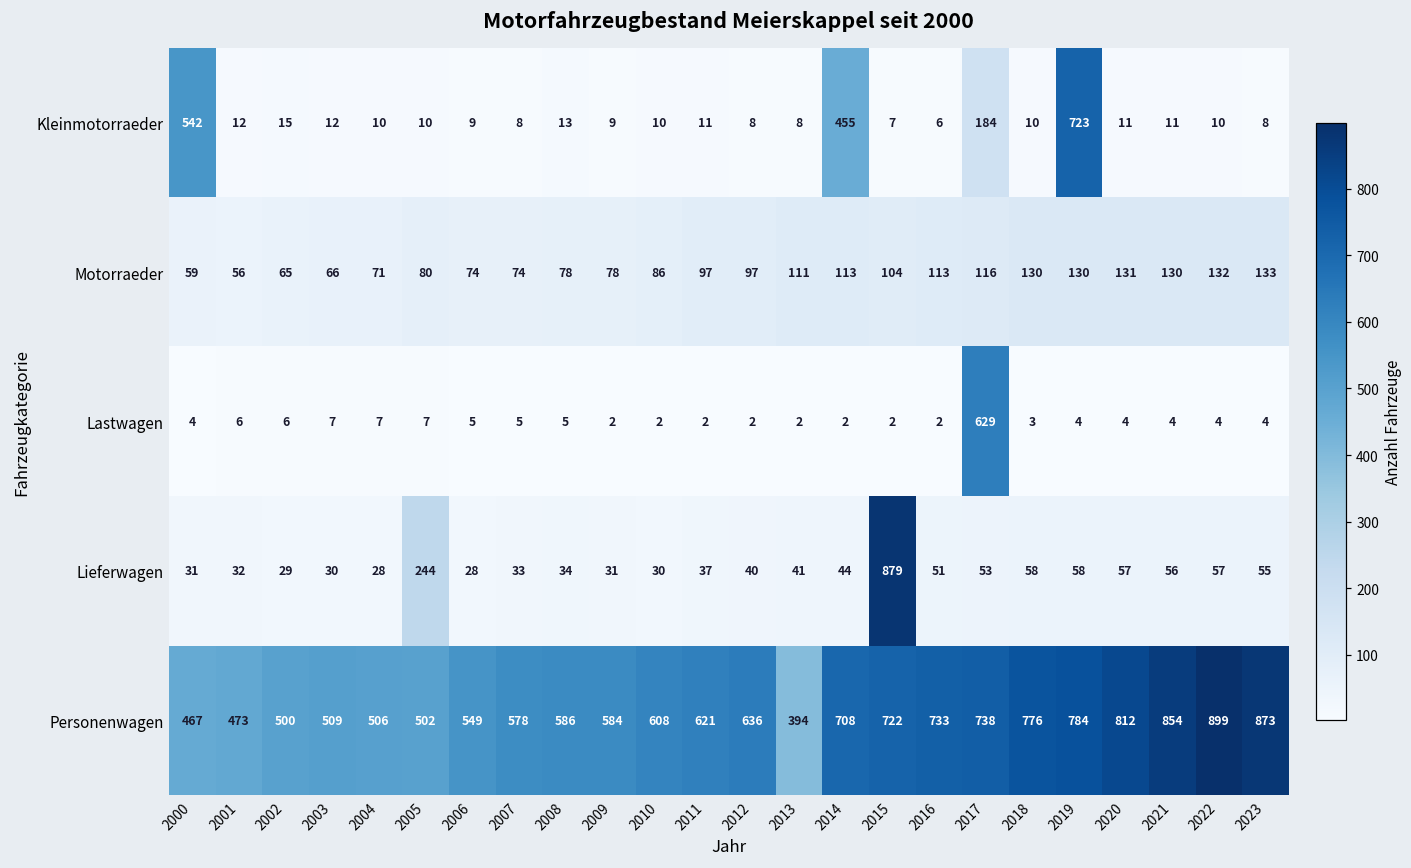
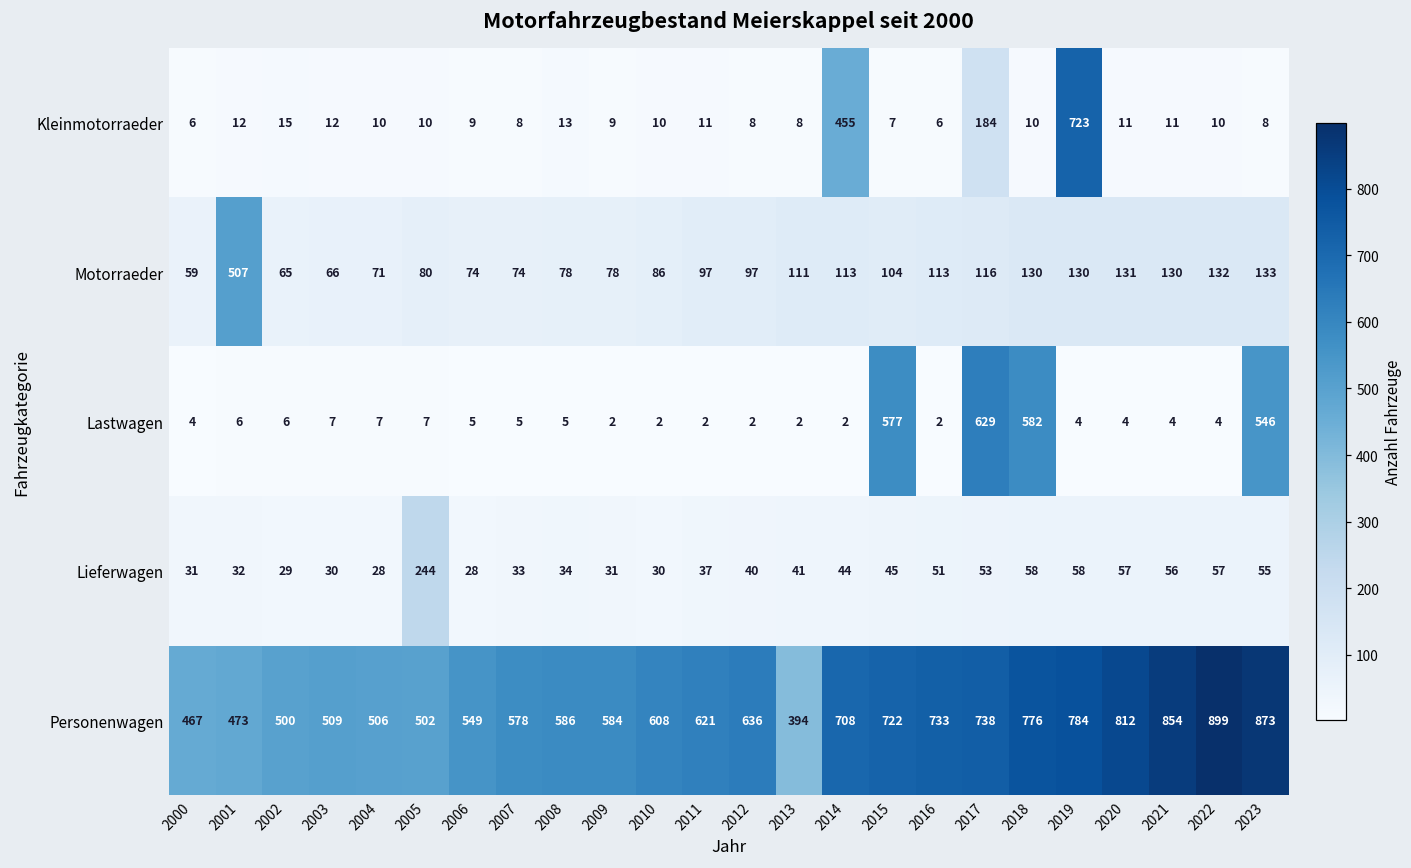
  {
    "Kleinmotorraeder": {
-     "2000": 542,
+     "2000": 6,
      "2001": 12,
      "2002": 15,
      "2003": 12,
      "2004": 10,
      "2005": 10,
      "2006": 9,
      "2007": 8,
      "2008": 13,
      "2009": 9,
      "2010": 10,
      "2011": 11,
      "2012": 8,
      "2013": 8,
      "2014": 455,
      "2015": 7,
      "2016": 6,
      "2017": 184,
      "2018": 10,
      "2019": 723,
      "2020": 11,
      "2021": 11,
      "2022": 10,
      "2023": 8
    },
    "Motorraeder": {
      "2000": 59,
-     "2001": 56,
+     "2001": 507,
      "2002": 65,
      "2003": 66,
      "2004": 71,
      "2005": 80,
      "2006": 74,
      "2007": 74,
      "2008": 78,
      "2009": 78,
      "2010": 86,
      "2011": 97,
      "2012": 97,
      "2013": 111,
      "2014": 113,
      "2015": 104,
      "2016": 113,
      "2017": 116,
      "2018": 130,
      "2019": 130,
      "2020": 131,
      "2021": 130,
      "2022": 132,
      "2023": 133
    },
    "Lastwagen": {
      "2000": 4,
      "2001": 6,
      "2002": 6,
      "2003": 7,
      "2004": 7,
      "2005": 7,
      "2006": 5,
      "2007": 5,
      "2008": 5,
      "2009": 2,
      "2010": 2,
      "2011": 2,
      "2012": 2,
      "2013": 2,
      "2014": 2,
-     "2015": 2,
+     "2015": 577,
      "2016": 2,
      "2017": 629,
-     "2018": 3,
+     "2018": 582,
      "2019": 4,
      "2020": 4,
      "2021": 4,
      "2022": 4,
-     "2023": 4
+     "2023": 546
    },
    "Lieferwagen": {
      "2000": 31,
      "2001": 32,
      "2002": 29,
      "2003": 30,
      "2004": 28,
      "2005": 244,
      "2006": 28,
      "2007": 33,
      "2008": 34,
      "2009": 31,
      "2010": 30,
      "2011": 37,
      "2012": 40,
      "2013": 41,
      "2014": 44,
-     "2015": 879,
+     "2015": 45,
      "2016": 51,
      "2017": 53,
      "2018": 58,
      "2019": 58,
      "2020": 57,
      "2021": 56,
      "2022": 57,
      "2023": 55
    },
    "Personenwagen": {
      "2000": 467,
      "2001": 473,
      "2002": 500,
      "2003": 509,
      "2004": 506,
      "2005": 502,
      "2006": 549,
      "2007": 578,
      "2008": 586,
      "2009": 584,
      "2010": 608,
      "2011": 621,
      "2012": 636,
      "2013": 394,
      "2014": 708,
      "2015": 722,
      "2016": 733,
      "2017": 738,
      "2018": 776,
      "2019": 784,
      "2020": 812,
      "2021": 854,
      "2022": 899,
      "2023": 873
    }
  }
